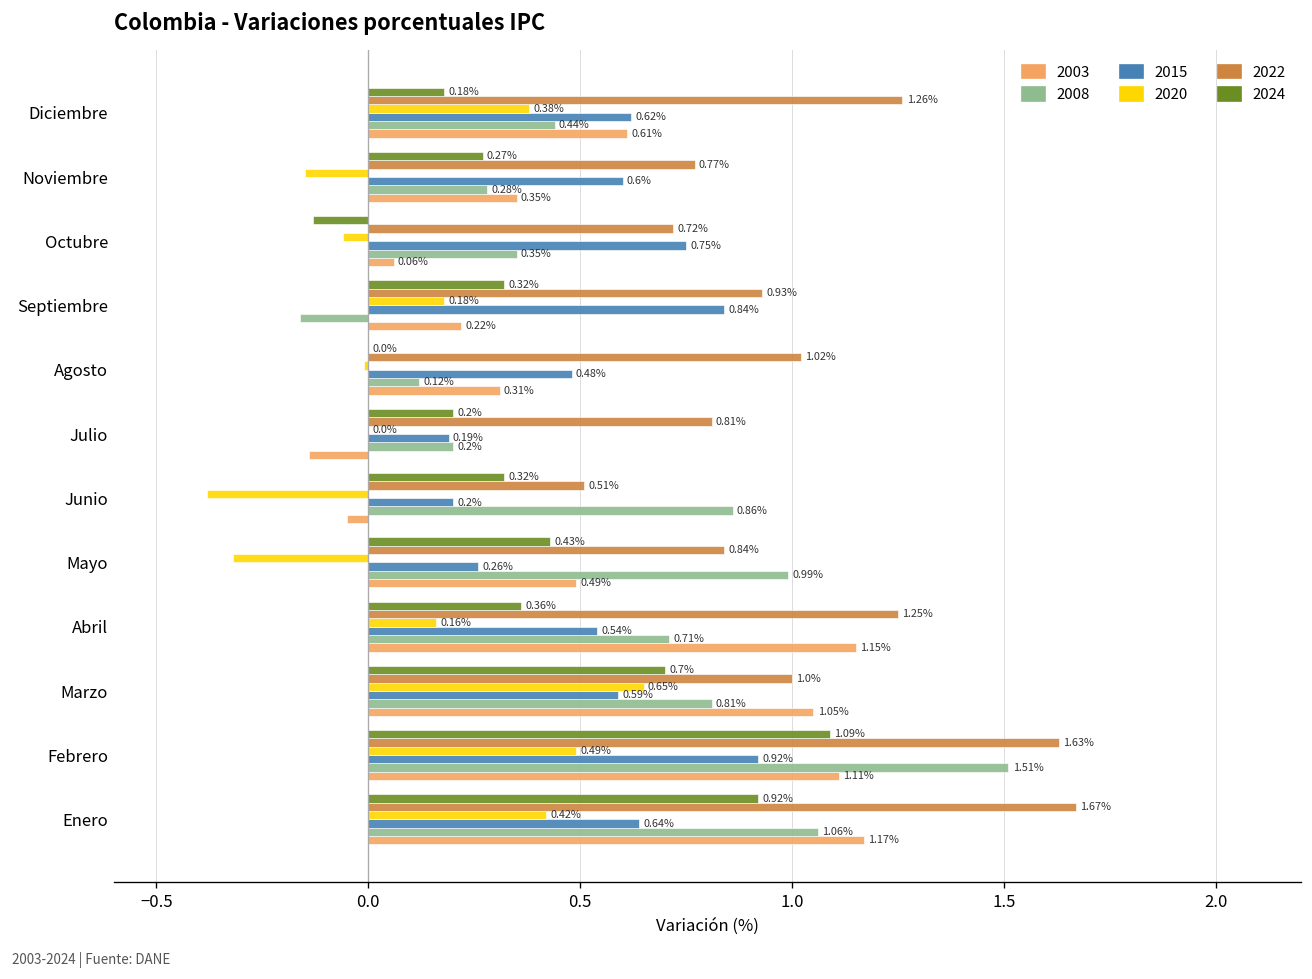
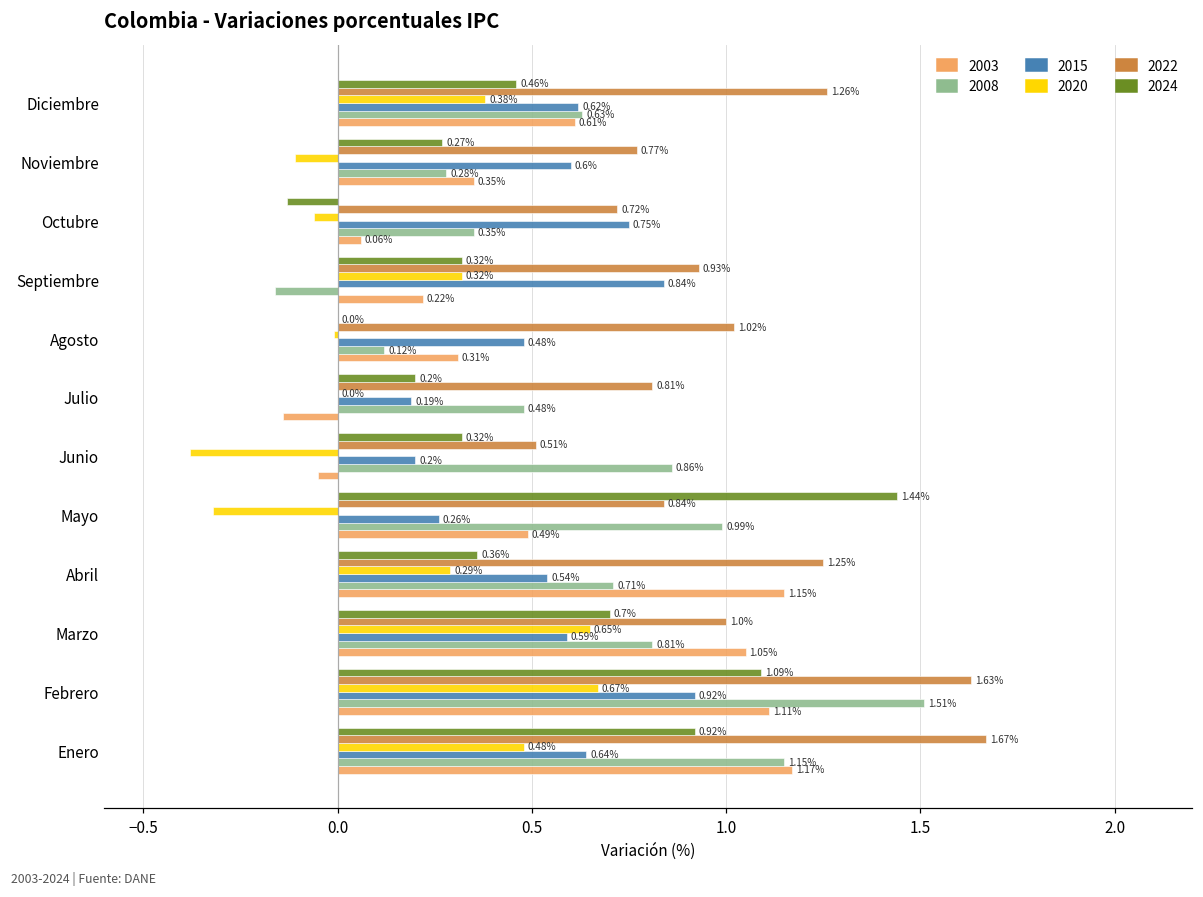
  {
    "2008": {
-     "Diciembre": "0.44%",
+     "Diciembre": "0.63%",
      "Noviembre": "0.28%",
      "Octubre": "0.35%",
      "Agosto": "0.12%",
-     "Julio": "0.2%",
+     "Julio": "0.48%",
      "Junio": "0.86%",
      "Mayo": "0.99%",
      "Abril": "0.71%",
      "Marzo": "0.81%",
      "Febrero": "1.51%",
-     "Enero": "1.06%"
+     "Enero": "1.15%"
    },
    "2015": {
      "Diciembre": "0.62%",
      "Noviembre": "0.6%",
      "Octubre": "0.75%",
      "Septiembre": "0.84%",
      "Agosto": "0.48%",
      "Junio": "0.2%",
      "Mayo": "0.26%",
      "Abril": "0.54%",
      "Marzo": "0.59%",
      "Febrero": "0.92%",
      "Enero": "0.64%"
    },
    "2020": {
      "Diciembre": "0.38%",
-     "Noviembre": "-0.15",
-     "Septiembre": "0.18%",
+     "Noviembre": "-0.11",
+     "Septiembre": "0.32%",
      "Julio": "0.0%",
-     "Abril": "0.16%",
+     "Abril": "0.29%",
      "Marzo": "0.65%",
-     "Febrero": "0.49%",
-     "Enero": "0.42%"
+     "Febrero": "0.67%",
+     "Enero": "0.48%"
    },
    "2024": {
-     "Diciembre": "0.18%",
+     "Diciembre": "0.46%",
      "Noviembre": "0.27%",
      "Septiembre": "0.32%",
      "Agosto": "0.0%",
      "Julio": "0.2%",
      "Junio": "0.32%",
-     "Mayo": "0.43%",
+     "Mayo": "1.44%",
      "Abril": "0.36%",
      "Marzo": "0.7%",
      "Febrero": "1.09%",
      "Enero": "0.92%"
    }
  }
